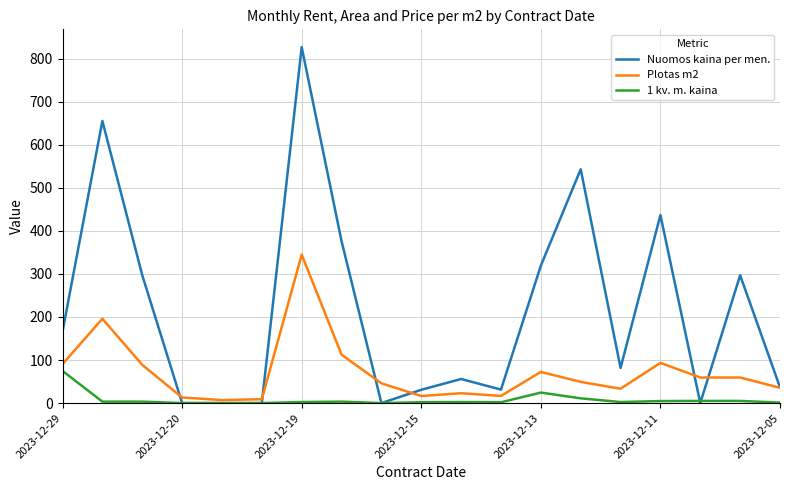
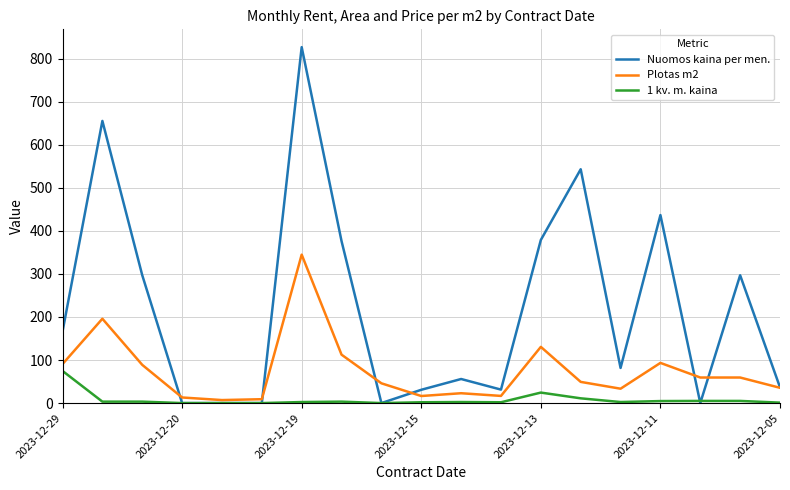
  {
    "Nuomos kaina per men.": {
      "2023-12-29": 170,
-     "2023-12-13": 320
+     "2023-12-13": 380
    },
    "Plotas m2": {
      "2023-12-29": 90,
-     "2023-12-13": 70
+     "2023-12-13": 130
    },
    "1 kv. m. kaina": {
      "2023-12-29": 70,
      "2023-12-13": 20,
      "2023-12-05": 0
    }
  }
